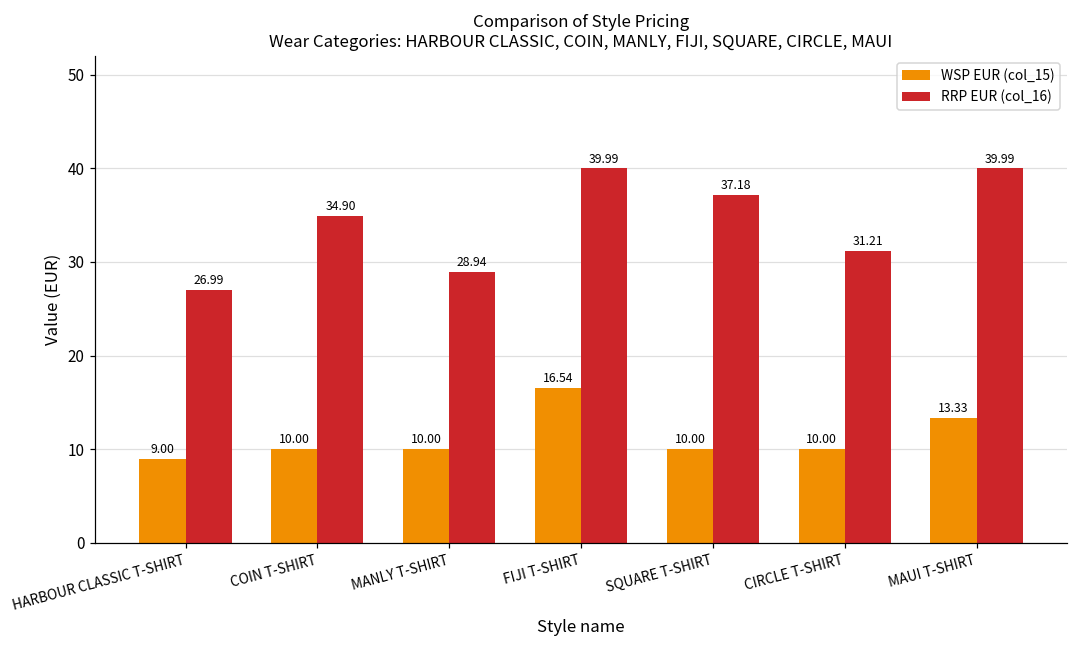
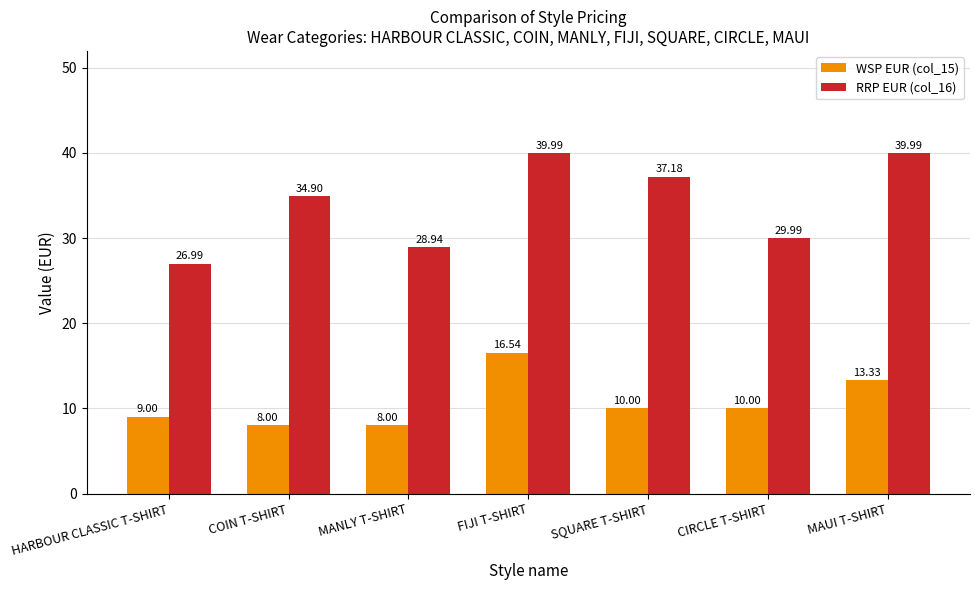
  {
    "WSP EUR (col_15)": {
      "HARBOUR CLASSIC T-SHIRT": 9.00,
-     "COIN T-SHIRT": 10.00,
-     "MANLY T-SHIRT": 10.00,
+     "COIN T-SHIRT": 8.00,
+     "MANLY T-SHIRT": 8.00,
      "FIJI T-SHIRT": 16.54,
      "SQUARE T-SHIRT": 10.00,
      "CIRCLE T-SHIRT": 10.00,
      "MAUI T-SHIRT": 13.33
    },
    "RRP EUR (col_16)": {
      "HARBOUR CLASSIC T-SHIRT": 26.99,
      "COIN T-SHIRT": 34.90,
      "MANLY T-SHIRT": 28.94,
      "FIJI T-SHIRT": 39.99,
      "SQUARE T-SHIRT": 37.18,
-     "CIRCLE T-SHIRT": 31.21,
+     "CIRCLE T-SHIRT": 29.99,
      "MAUI T-SHIRT": 39.99
    }
  }
